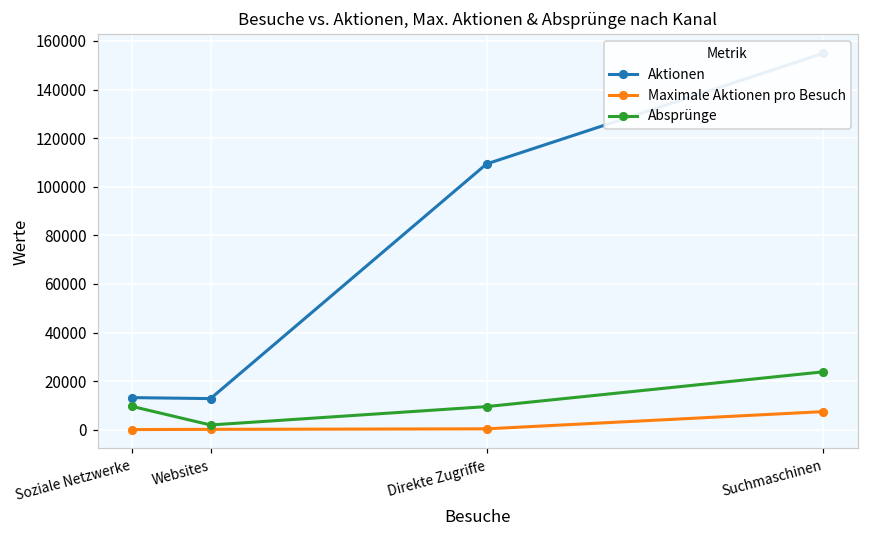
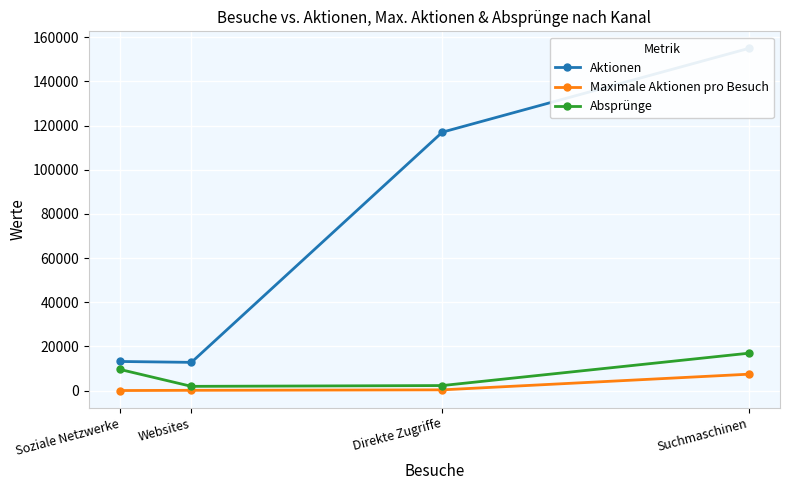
  {
    "Aktionen": {
      "Soziale Netzwerke": 13000,
      "Websites": 13000,
-     "Direkte Zugriffe": 109000
+     "Direkte Zugriffe": 117000
    },
    "Maximale Aktionen pro Besuch": {
      "Soziale Netzwerke": 0,
      "Websites": 0,
      "Direkte Zugriffe": 0,
      "Suchmaschinen": 7000
    },
    "Absprünge": {
      "Soziale Netzwerke": 10000,
      "Websites": 2000,
-     "Direkte Zugriffe": 10000,
-     "Suchmaschinen": 24000
+     "Direkte Zugriffe": 2000,
+     "Suchmaschinen": 17000
    }
  }
